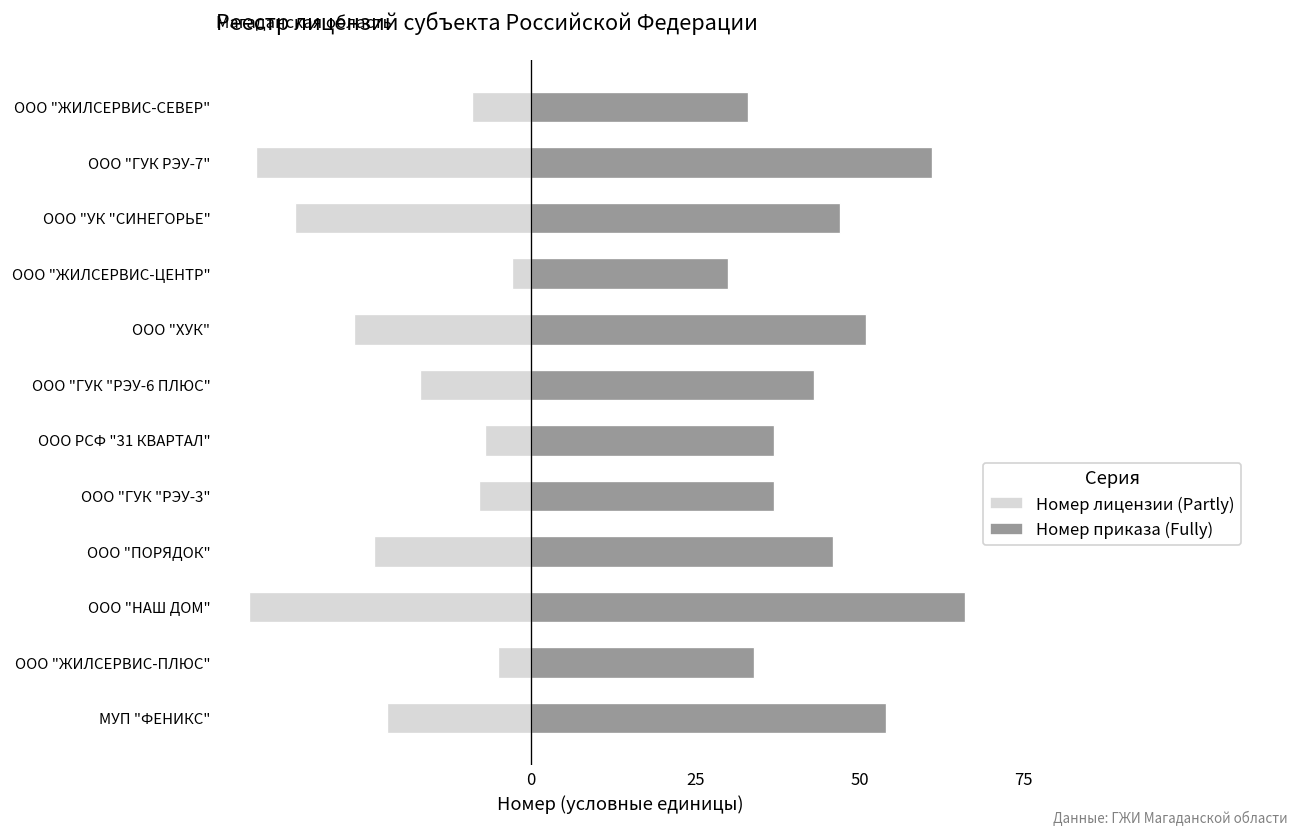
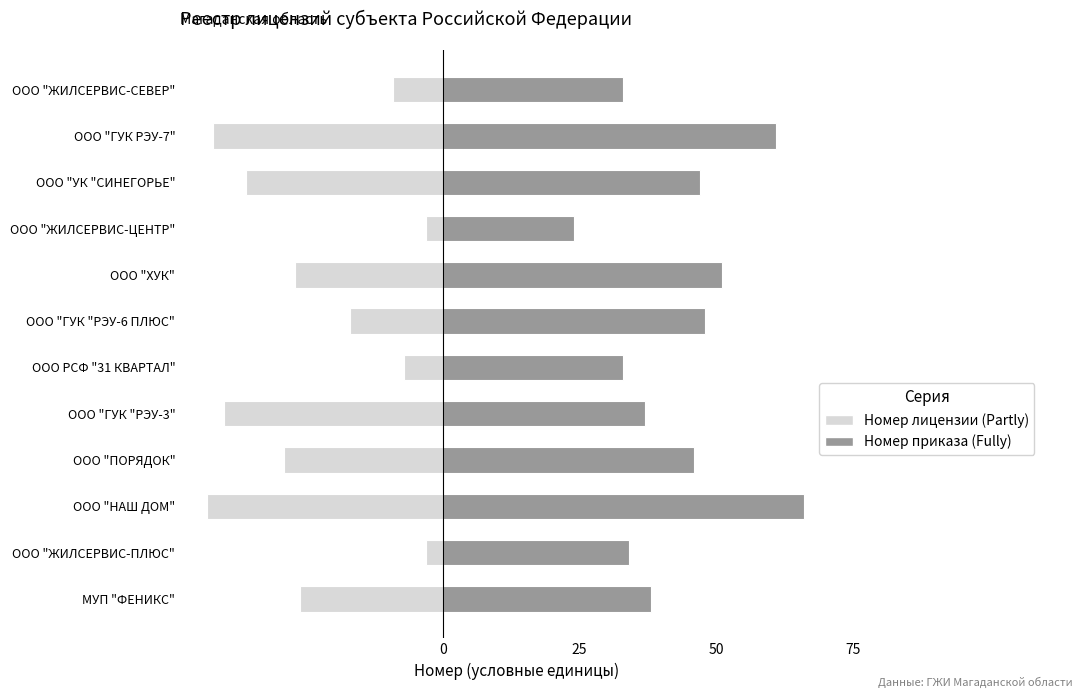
  {
    "Номер лицензии (Partly)": {
      "ООО \"ЖИЛСЕРВИС-СЕВЕР\"": -9,
      "ООО \"ГУК РЭУ-7\"": -42,
      "ООО \"УК \"СИНЕГОРЬЕ\"": -36,
      "ООО \"ЖИЛСЕРВИС-ЦЕНТР\"": -3,
      "ООО \"ХУК\"": -27,
      "ООО \"ГУК \"РЭУ-6 ПЛЮС\"": -17,
      "ООО РСФ \"31 КВАРТАЛ\"": -7,
-     "ООО \"ГУК \"РЭУ-3\"": -8,
-     "ООО \"ПОРЯДОК\"": -24,
+     "ООО \"ГУК \"РЭУ-3\"": -40,
+     "ООО \"ПОРЯДОК\"": -29,
      "ООО \"НАШ ДОМ\"": -43,
-     "ООО \"ЖИЛСЕРВИС-ПЛЮС\"": -5,
-     "МУП \"ФЕНИКС\"": -22
+     "ООО \"ЖИЛСЕРВИС-ПЛЮС\"": -3,
+     "МУП \"ФЕНИКС\"": -26
    },
    "Номер приказа (Fully)": {
      "ООО \"ЖИЛСЕРВИС-СЕВЕР\"": 33,
      "ООО \"ГУК РЭУ-7\"": 61,
      "ООО \"УК \"СИНЕГОРЬЕ\"": 47,
-     "ООО \"ЖИЛСЕРВИС-ЦЕНТР\"": 30,
+     "ООО \"ЖИЛСЕРВИС-ЦЕНТР\"": 24,
      "ООО \"ХУК\"": 51,
-     "ООО \"ГУК \"РЭУ-6 ПЛЮС\"": 43,
-     "ООО РСФ \"31 КВАРТАЛ\"": 37,
+     "ООО \"ГУК \"РЭУ-6 ПЛЮС\"": 48,
+     "ООО РСФ \"31 КВАРТАЛ\"": 33,
      "ООО \"ГУК \"РЭУ-3\"": 37,
      "ООО \"ПОРЯДОК\"": 46,
      "ООО \"НАШ ДОМ\"": 66,
      "ООО \"ЖИЛСЕРВИС-ПЛЮС\"": 34,
-     "МУП \"ФЕНИКС\"": 54
+     "МУП \"ФЕНИКС\"": 38
    }
  }
